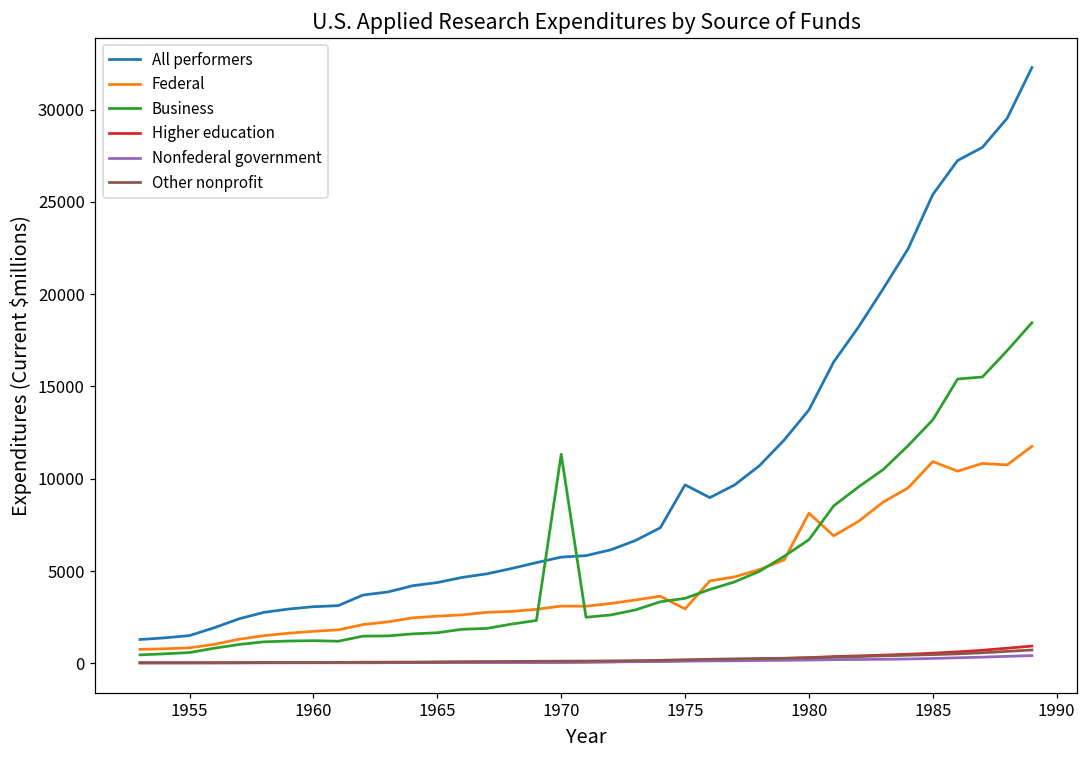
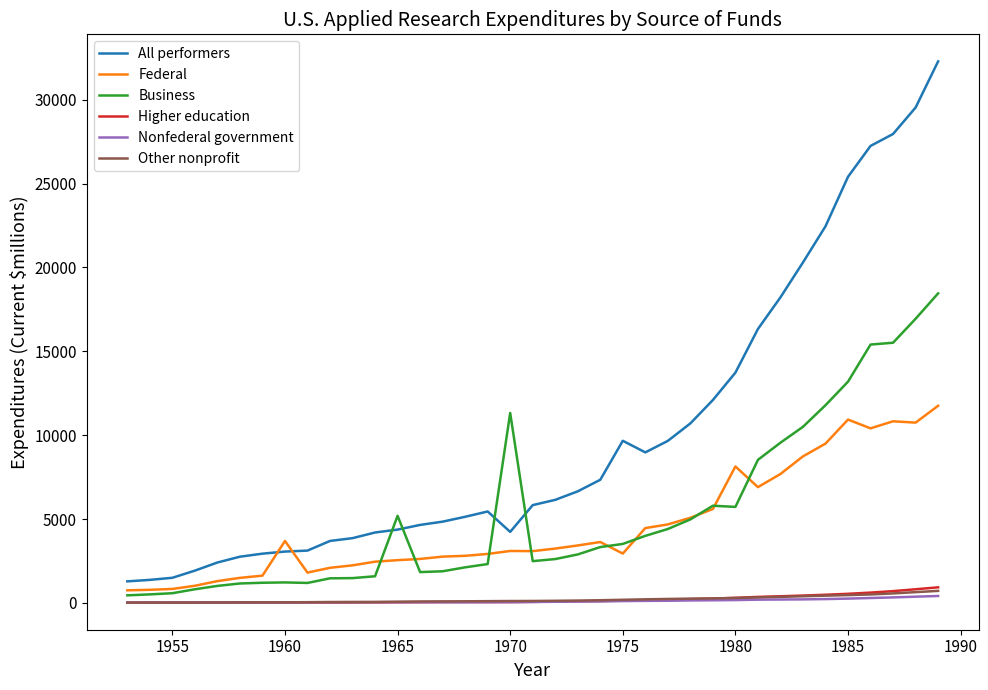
  {
    "All performers": {
      "1955": 1500,
      "1960": 3100,
      "1965": 4400,
-     "1970": 5800,
+     "1970": 4200,
      "1975": 9700,
      "1980": 13700,
      "1985": 25400
    },
    "Federal": {
      "1955": 800,
-     "1960": 1700,
+     "1960": 3700,
      "1965": 2600,
      "1970": 3100,
      "1975": 2900,
      "1980": 8100,
      "1985": 10900
    },
    "Business": {
      "1955": 600,
      "1960": 1200,
-     "1965": 1700,
+     "1965": 5200,
      "1970": 11300,
      "1975": 3500,
-     "1980": 6700,
+     "1980": 5700,
      "1985": 13200
    },
    "Nonfederal government": {
      "1985": 300
    }
  }
